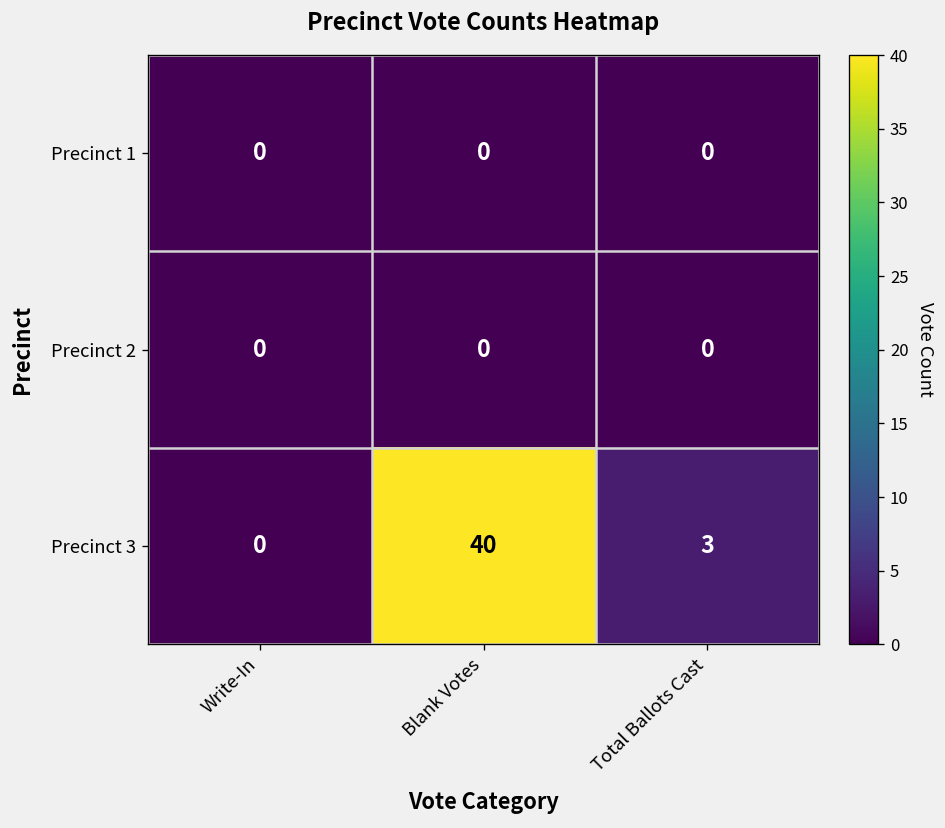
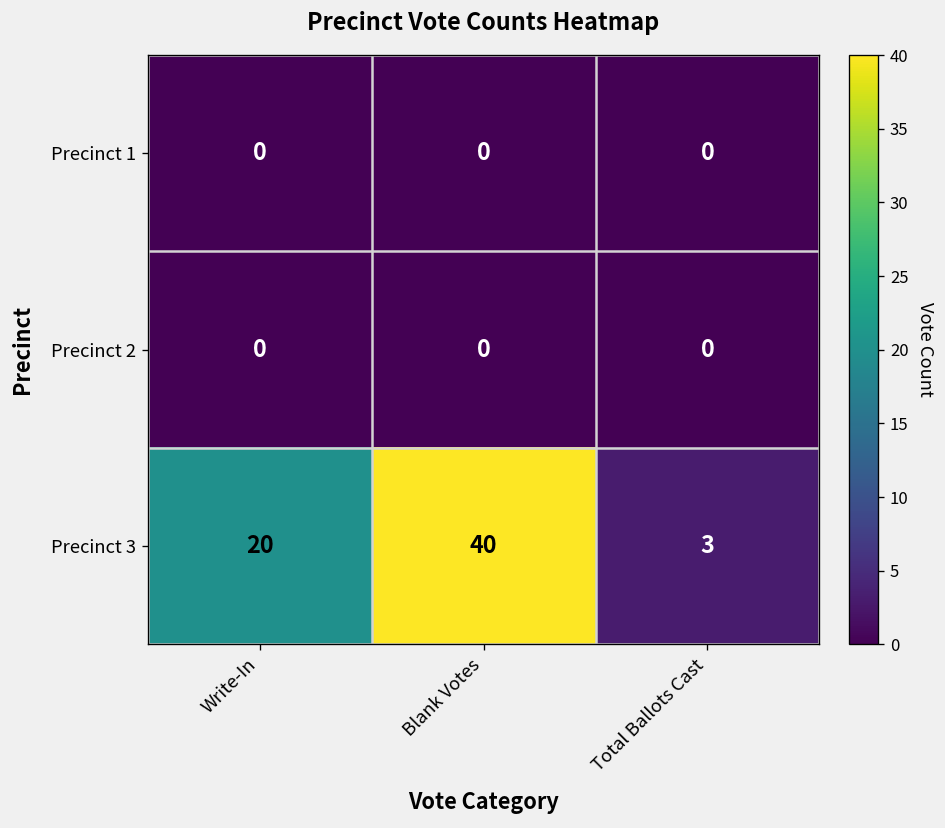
  {
    "Precinct 1": {
      "Write-In": 0,
      "Blank Votes": 0,
      "Total Ballots Cast": 0
    },
    "Precinct 2": {
      "Write-In": 0,
      "Blank Votes": 0,
      "Total Ballots Cast": 0
    },
    "Precinct 3": {
-     "Write-In": 0,
+     "Write-In": 20,
      "Blank Votes": 40,
      "Total Ballots Cast": 3
    }
  }
